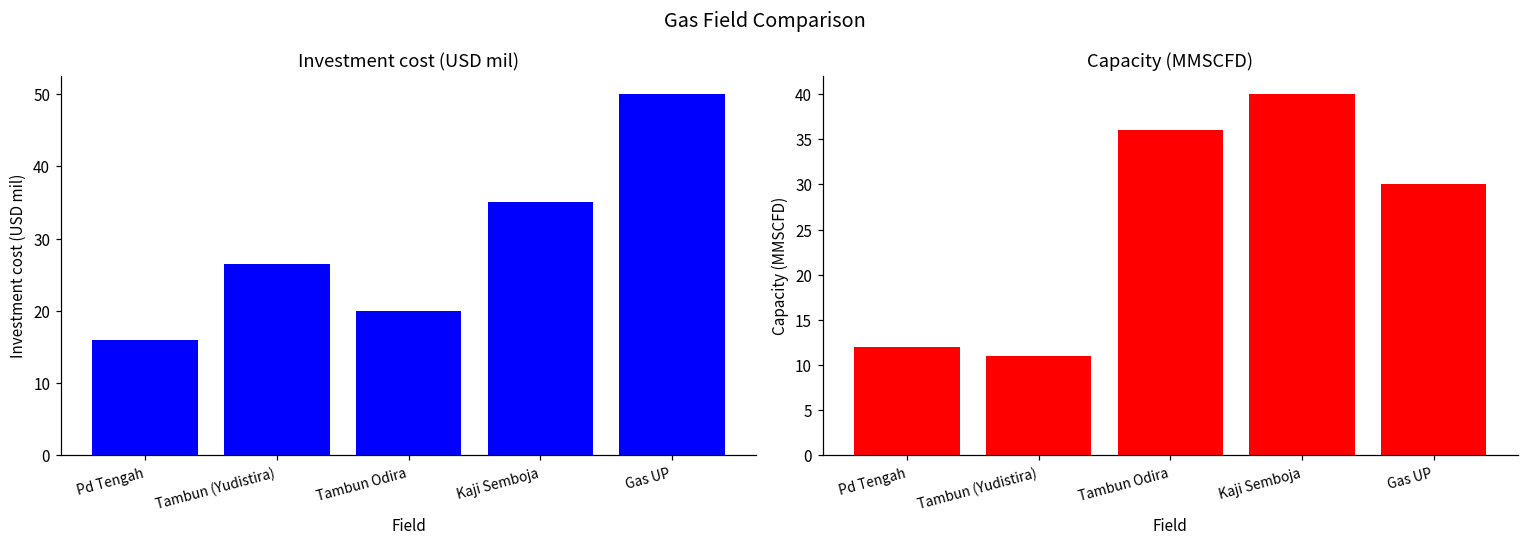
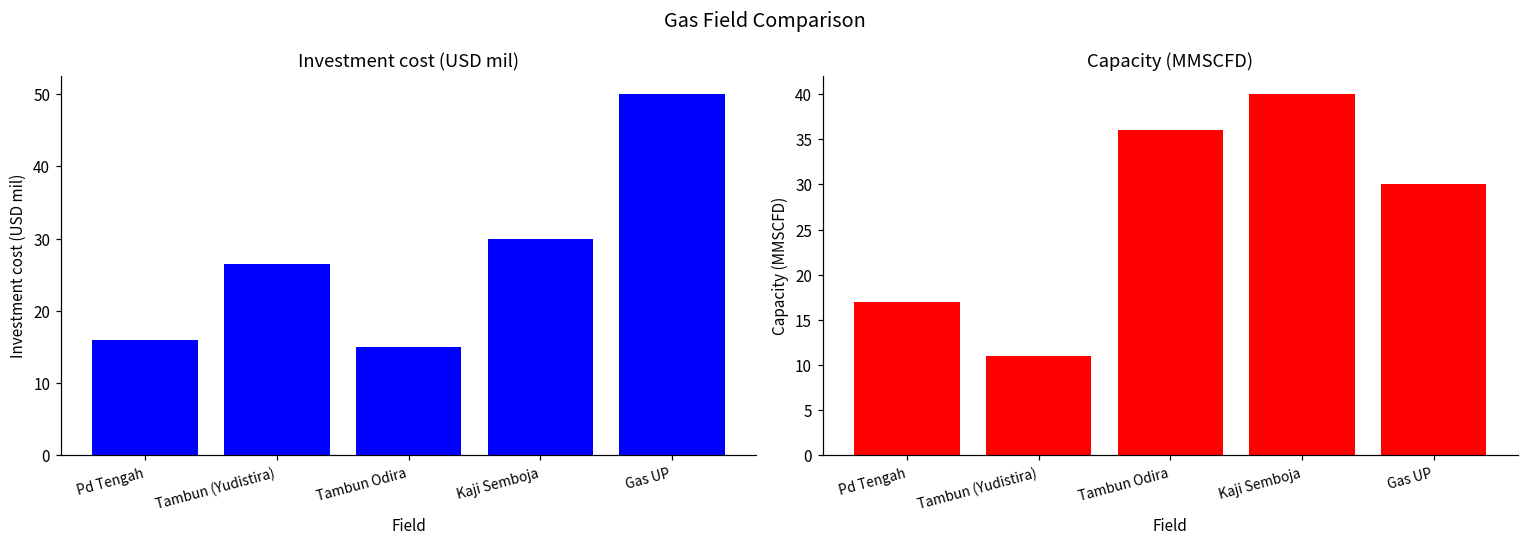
  {
    "Investment cost (USD mil)": {
      "Pd Tengah": 16,
      "Tambun (Yudistira)": 27,
-     "Tambun Odira": 20,
-     "Kaji Semboja": 35,
+     "Tambun Odira": 15,
+     "Kaji Semboja": 30,
      "Gas UP": 50
    },
    "Capacity (MMSCFD)": {
-     "Pd Tengah": 12,
+     "Pd Tengah": 17,
      "Tambun (Yudistira)": 11,
      "Tambun Odira": 36,
      "Kaji Semboja": 40,
      "Gas UP": 30
    }
  }
